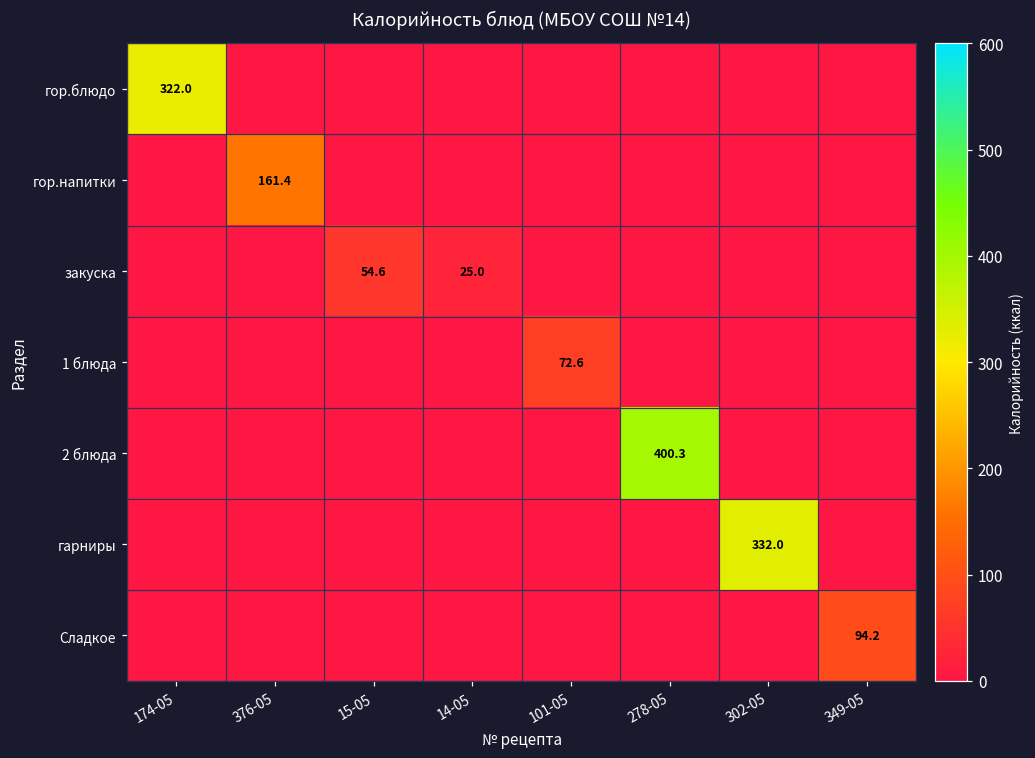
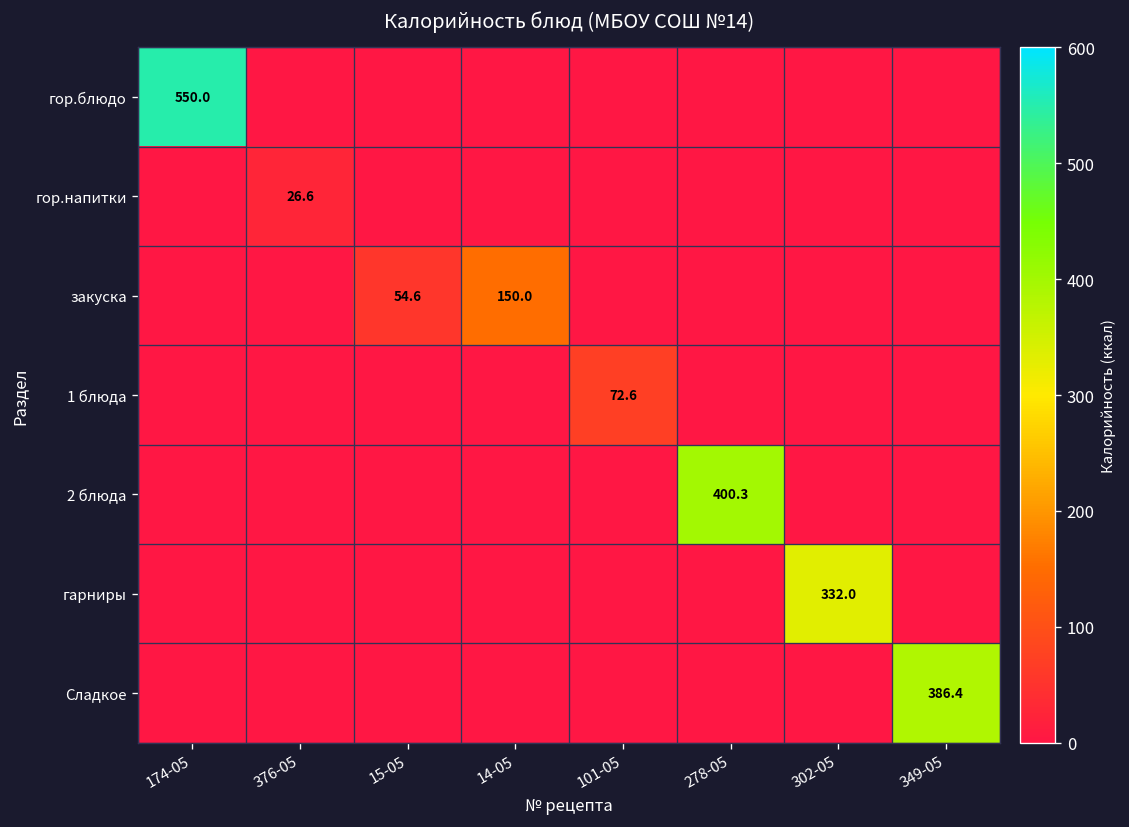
  {
    "гор.блюдо": {
-     "174-05": 322.0
+     "174-05": 550.0
    },
    "гор.напитки": {
-     "376-05": 161.4
+     "376-05": 26.6
    },
    "закуска": {
      "15-05": 54.6,
-     "14-05": 25.0
+     "14-05": 150.0
    },
    "1 блюда": {
      "101-05": 72.6
    },
    "2 блюда": {
      "278-05": 400.3
    },
    "гарниры": {
      "302-05": 332.0
    },
    "Сладкое": {
-     "349-05": 94.2
+     "349-05": 386.4
    }
  }
